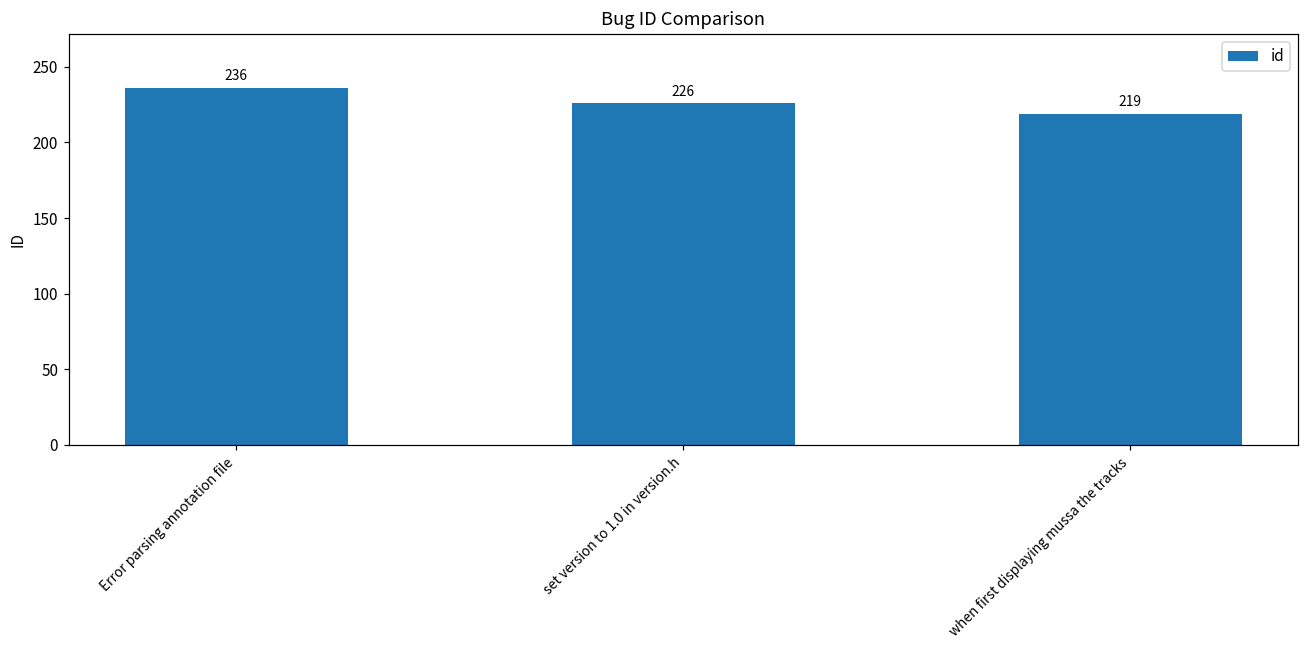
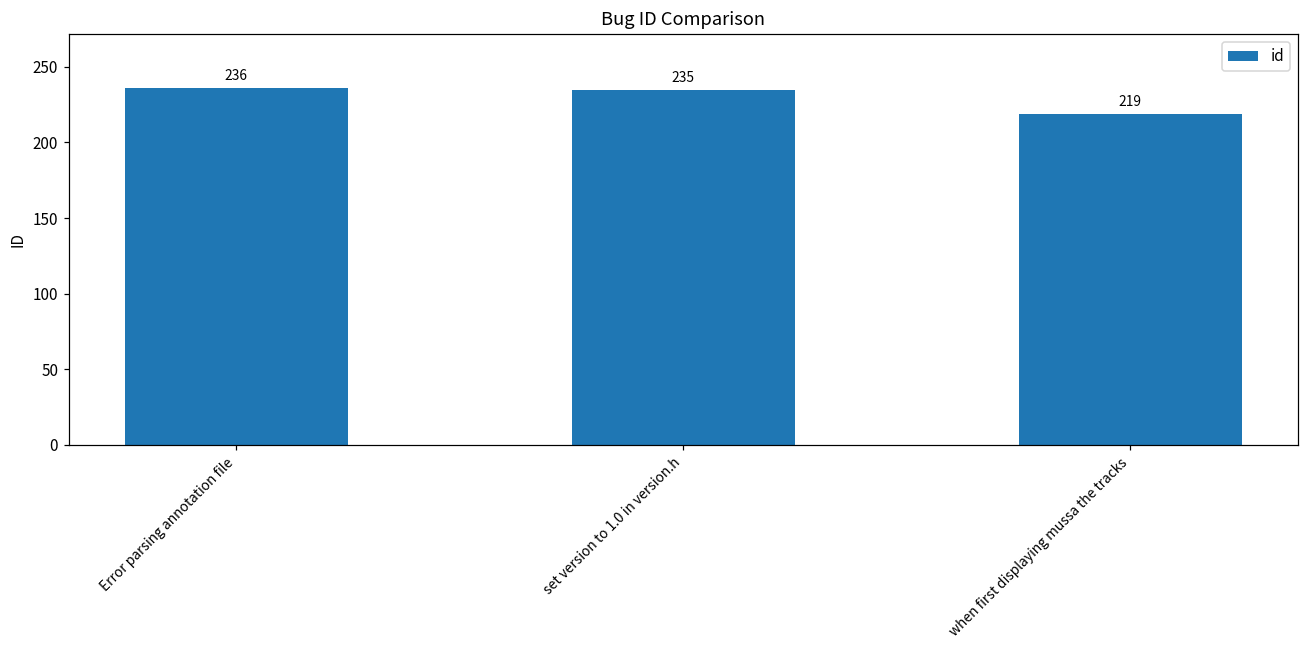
  {
    "Error parsing annotation file": 236,
-   "set version to 1.0 in version.h": 226,
+   "set version to 1.0 in version.h": 235,
    "when first displaying mussa the tracks": 219
  }
